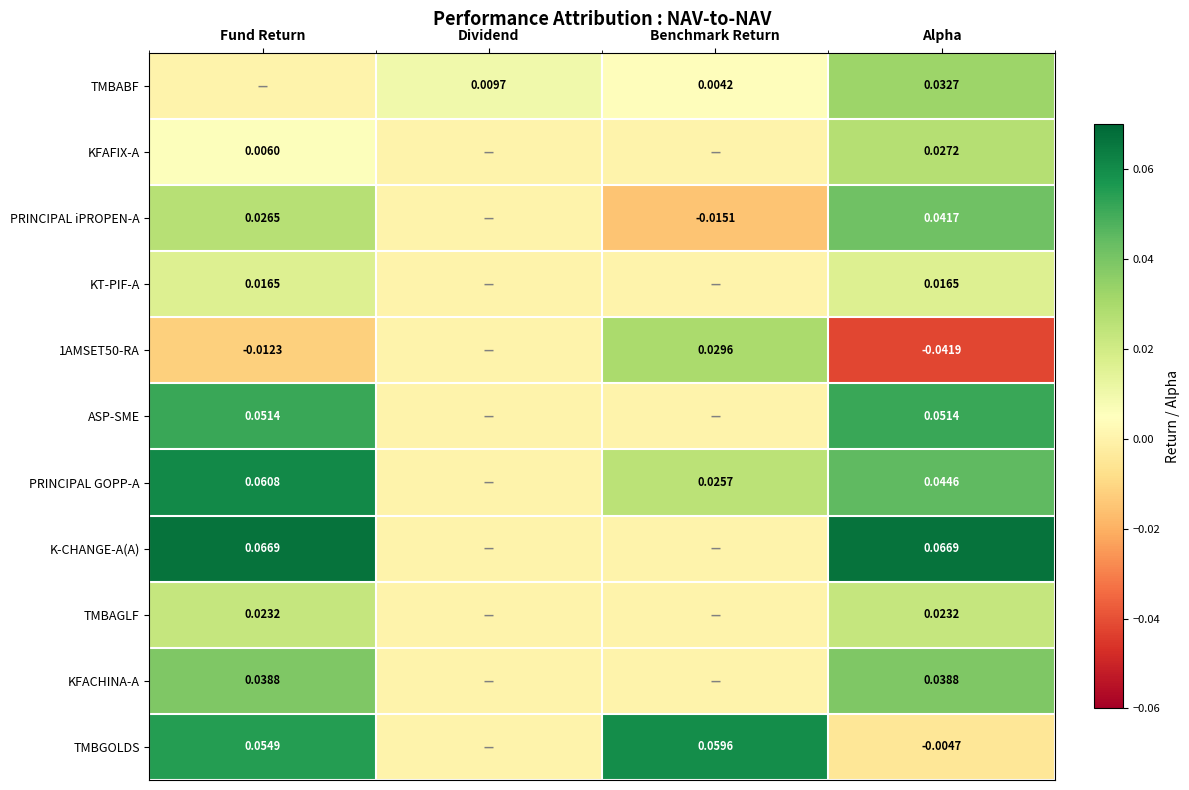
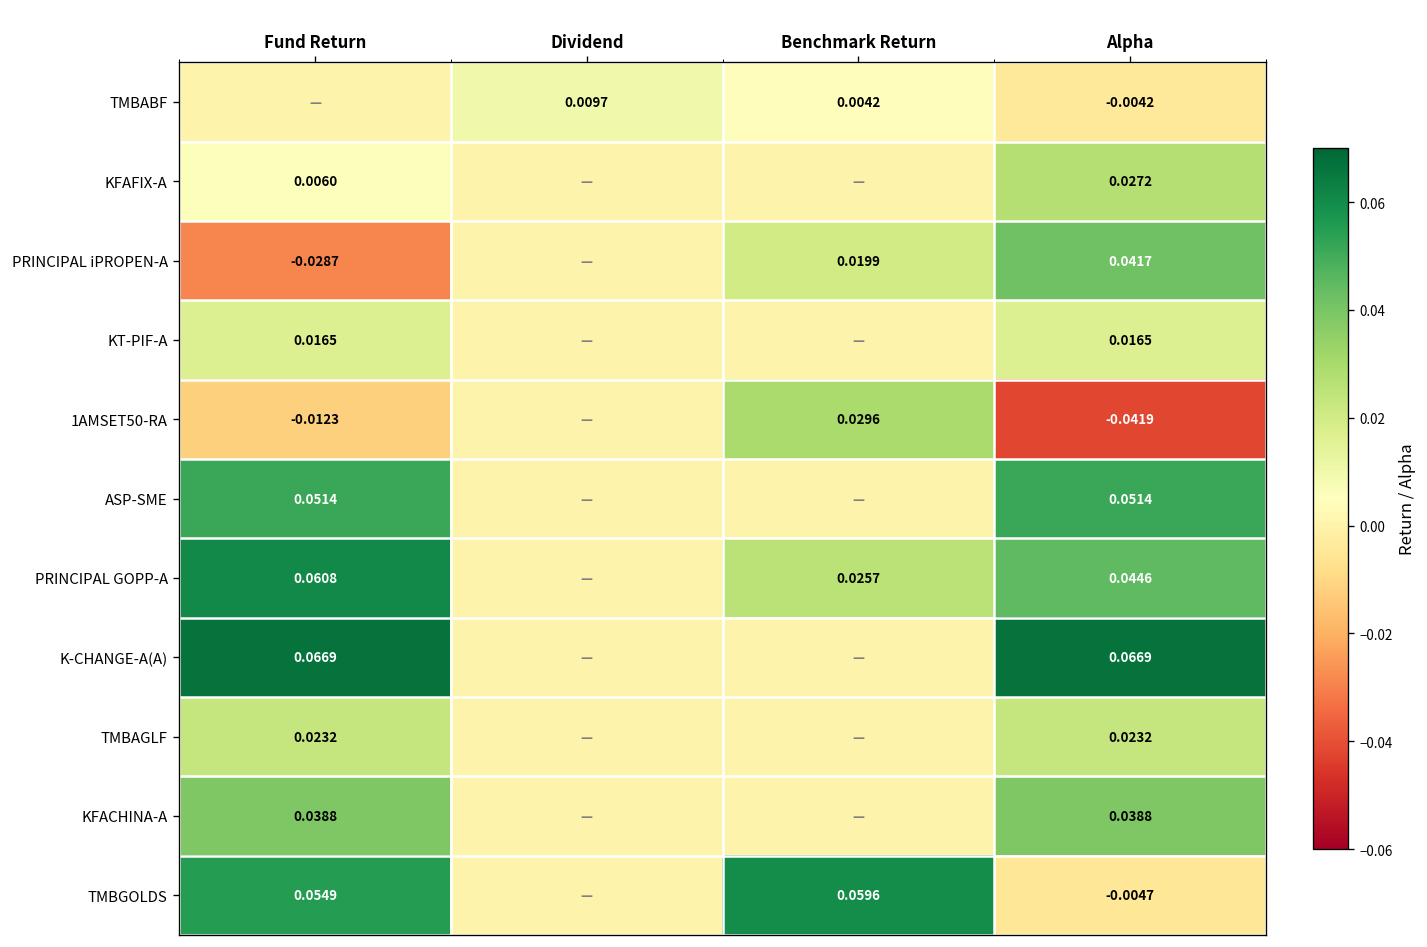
  {
    "TMBABF": {
      "Dividend": 0.0097,
      "Benchmark Return": 0.0042,
-     "Alpha": 0.0327
+     "Alpha": -0.0042
    },
    "KFAFIX-A": {
      "Fund Return": 0.0060,
      "Alpha": 0.0272
    },
    "PRINCIPAL iPROPEN-A": {
-     "Fund Return": 0.0265,
-     "Benchmark Return": -0.0151,
+     "Fund Return": -0.0287,
+     "Benchmark Return": 0.0199,
      "Alpha": 0.0417
    },
    "KT-PIF-A": {
      "Fund Return": 0.0165,
      "Alpha": 0.0165
    },
    "1AMSET50-RA": {
      "Fund Return": -0.0123,
      "Benchmark Return": 0.0296,
      "Alpha": -0.0419
    },
    "ASP-SME": {
      "Fund Return": 0.0514,
      "Alpha": 0.0514
    },
    "PRINCIPAL GOPP-A": {
      "Fund Return": 0.0608,
      "Benchmark Return": 0.0257,
      "Alpha": 0.0446
    },
    "K-CHANGE-A(A)": {
      "Fund Return": 0.0669,
      "Alpha": 0.0669
    },
    "TMBAGLF": {
      "Fund Return": 0.0232,
      "Alpha": 0.0232
    },
    "KFACHINA-A": {
      "Fund Return": 0.0388,
      "Alpha": 0.0388
    },
    "TMBGOLDS": {
      "Fund Return": 0.0549,
      "Benchmark Return": 0.0596,
      "Alpha": -0.0047
    }
  }
